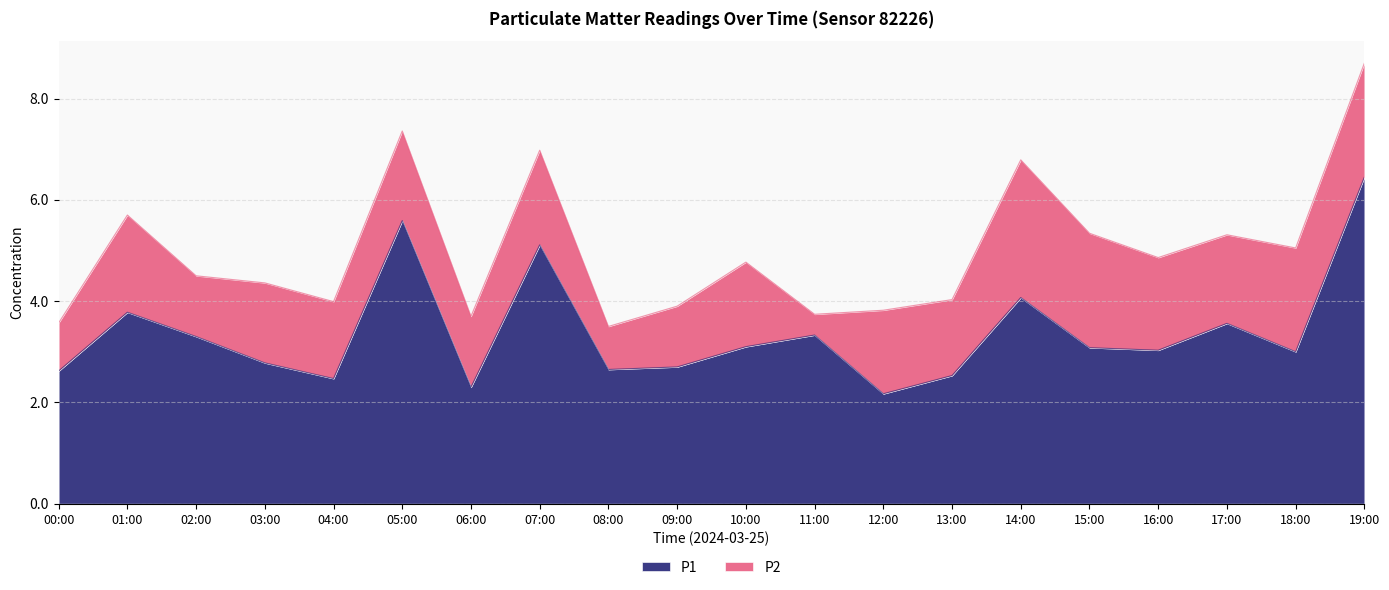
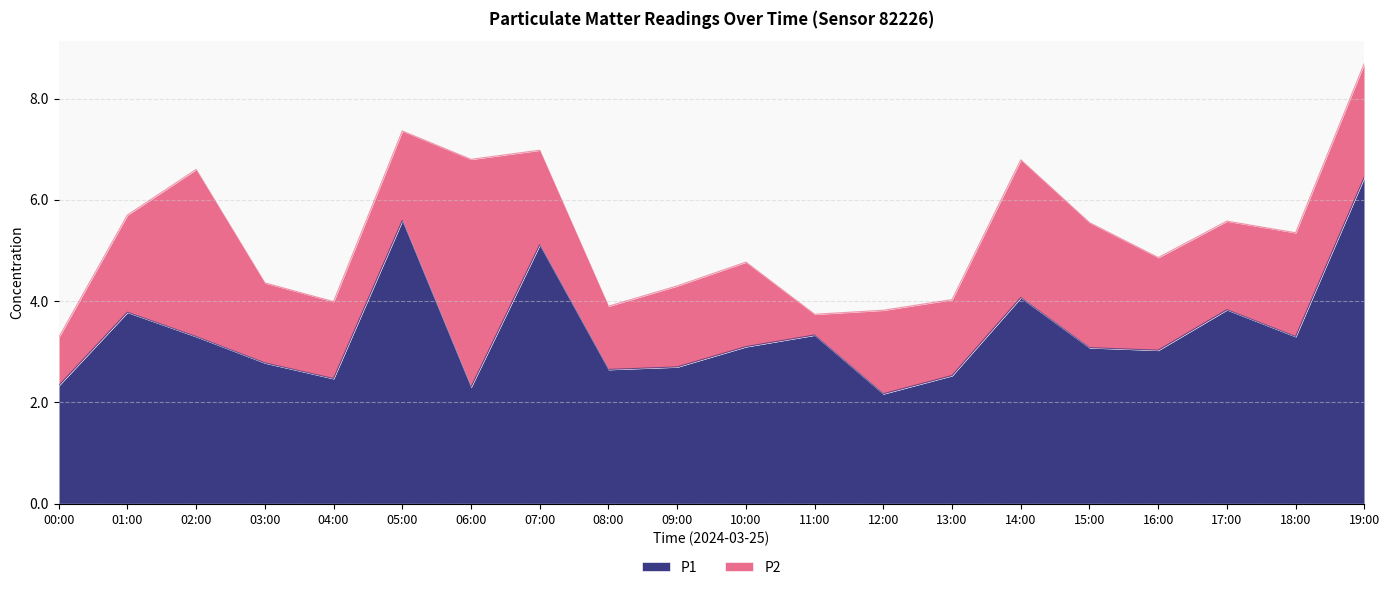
  {
    "P1": {
-     "00:00": 2.6,
+     "00:00": 2.3,
      "01:00": 3.8,
      "02:00": 3.3,
      "03:00": 2.8,
      "04:00": 2.5,
      "05:00": 5.6,
      "06:00": 2.3,
      "07:00": 5.1,
      "08:00": 2.7,
      "09:00": 2.7,
      "10:00": 3.1,
      "11:00": 3.3,
      "12:00": 2.2,
      "13:00": 2.5,
      "14:00": 4.1,
      "15:00": 3.1,
      "16:00": 3.0,
-     "17:00": 3.6,
-     "18:00": 3.0,
+     "17:00": 3.8,
+     "18:00": 3.3,
      "19:00": 6.5
    },
    "P2": {
      "00:00": 1.0,
      "01:00": 1.9,
-     "02:00": 1.2,
+     "02:00": 3.3,
      "03:00": 1.6,
      "04:00": 1.5,
      "05:00": 1.8,
-     "06:00": 1.4,
+     "06:00": 4.5,
      "07:00": 1.9,
-     "08:00": 0.9,
-     "09:00": 1.2,
+     "08:00": 1.3,
+     "09:00": 1.6,
      "10:00": 1.7,
      "11:00": 0.4,
      "12:00": 1.7,
      "13:00": 1.5,
      "14:00": 2.7,
-     "15:00": 2.3,
+     "15:00": 2.5,
      "16:00": 1.8,
      "17:00": 1.8,
      "18:00": 2.1,
      "19:00": 2.2
    }
  }
